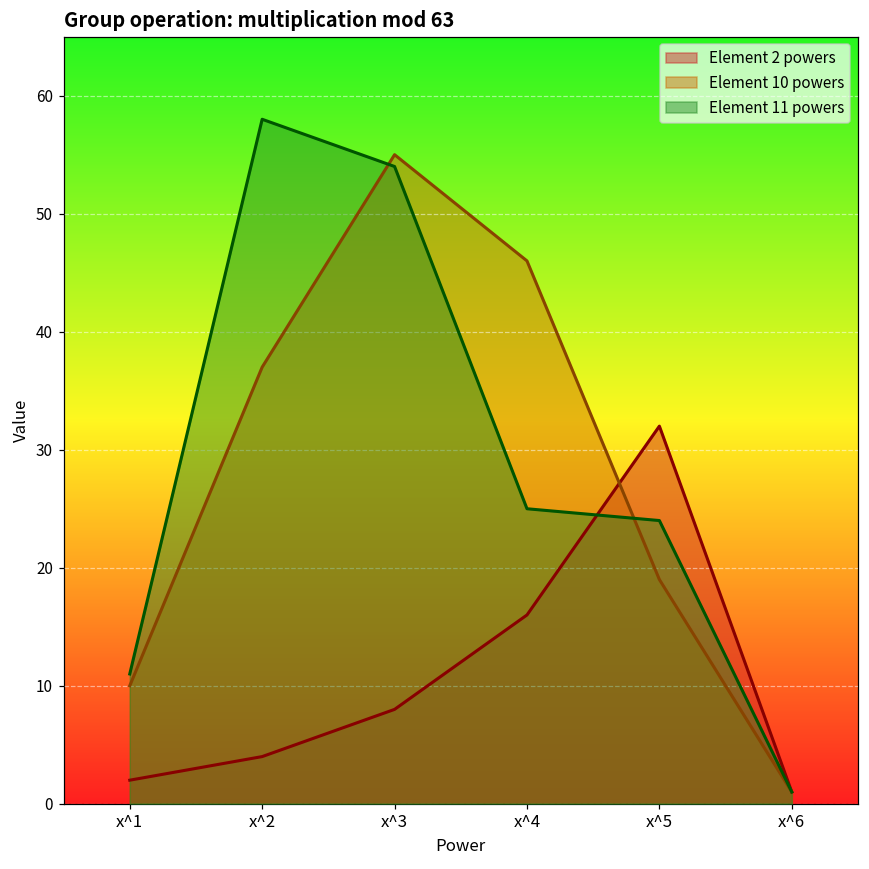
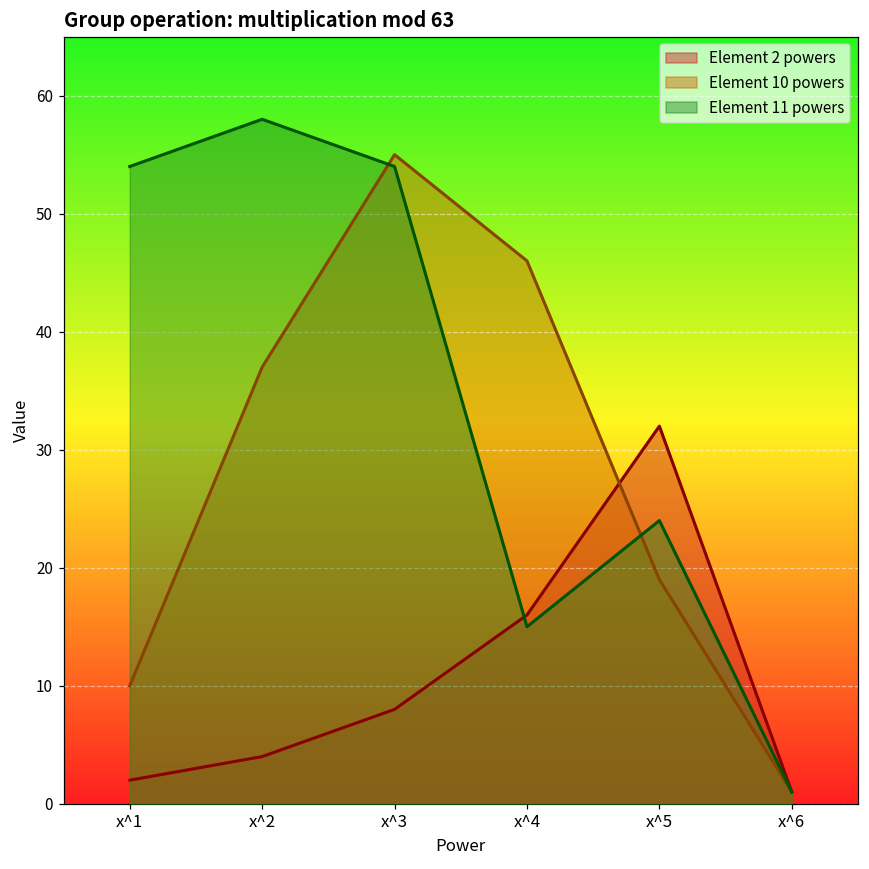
  {
    "Element 11 powers": {
-     "x^1": 11,
+     "x^1": 54,
      "x^2": 58,
      "x^3": 54,
-     "x^4": 25,
+     "x^4": 15,
      "x^5": 24
    }
  }
